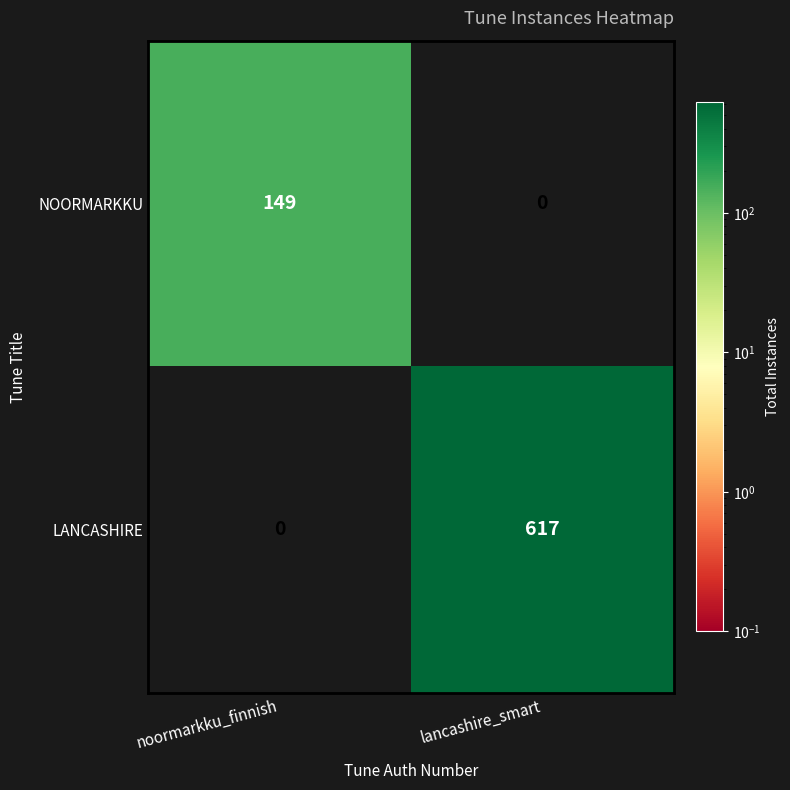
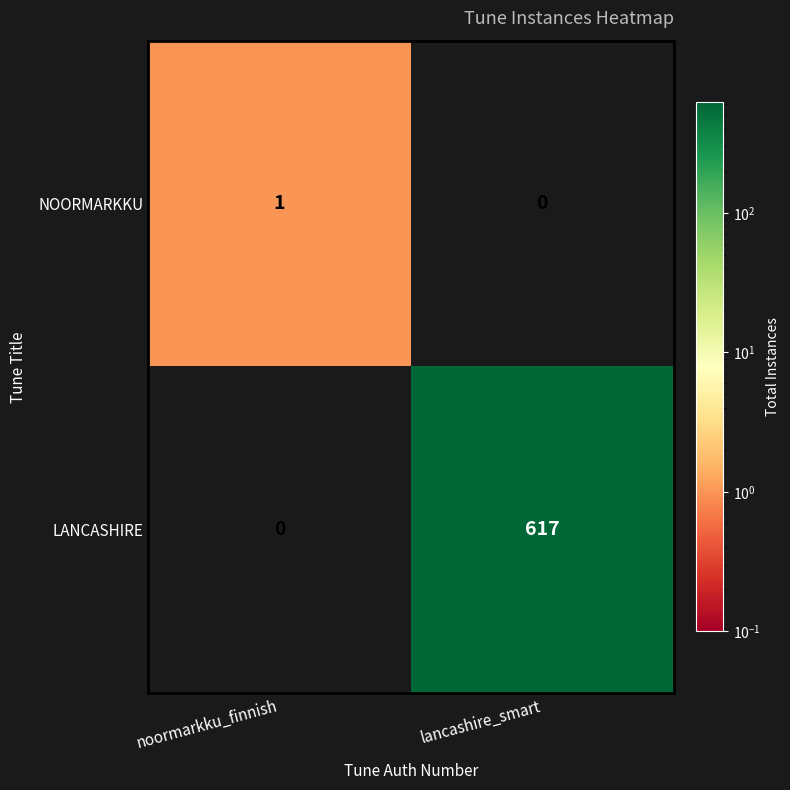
  {
    "NOORMARKKU": {
-     "noormarkku_finnish": 149
+     "noormarkku_finnish": 1
    },
    "LANCASHIRE": {
      "lancashire_smart": 617
    }
  }
